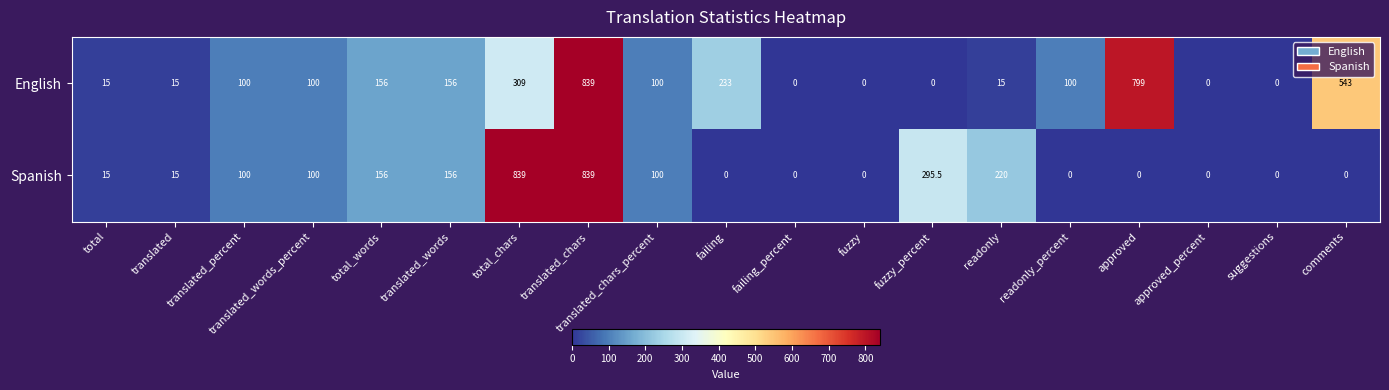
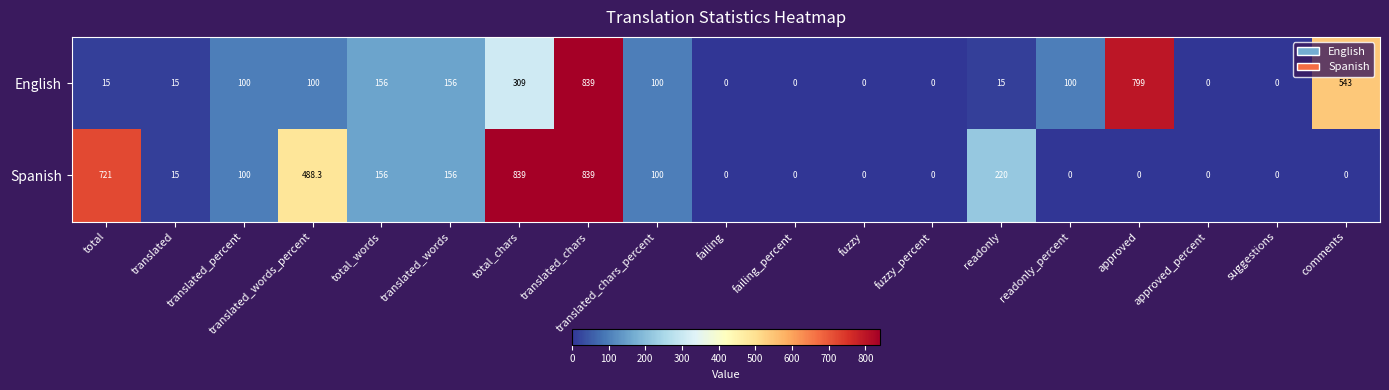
  {
    "English": {
      "total": 15,
      "translated": 15,
      "translated_percent": 100,
      "translated_words_percent": 100,
      "total_words": 156,
      "translated_words": 156,
      "total_chars": 309,
      "translated_chars": 839,
      "translated_chars_percent": 100,
-     "failing": 233,
+     "failing": 0,
      "failing_percent": 0,
      "fuzzy": 0,
      "fuzzy_percent": 0,
      "readonly": 15,
      "readonly_percent": 100,
      "approved": 799,
      "approved_percent": 0,
      "suggestions": 0,
      "comments": 543
    },
    "Spanish": {
-     "total": 15,
+     "total": 721,
      "translated": 15,
      "translated_percent": 100,
-     "translated_words_percent": 100,
+     "translated_words_percent": 488.3,
      "total_words": 156,
      "translated_words": 156,
      "total_chars": 839,
      "translated_chars": 839,
      "translated_chars_percent": 100,
      "failing": 0,
      "failing_percent": 0,
      "fuzzy": 0,
-     "fuzzy_percent": 295.5,
+     "fuzzy_percent": 0,
      "readonly": 220,
      "readonly_percent": 0,
      "approved": 0,
      "approved_percent": 0,
      "suggestions": 0,
      "comments": 0
    }
  }
